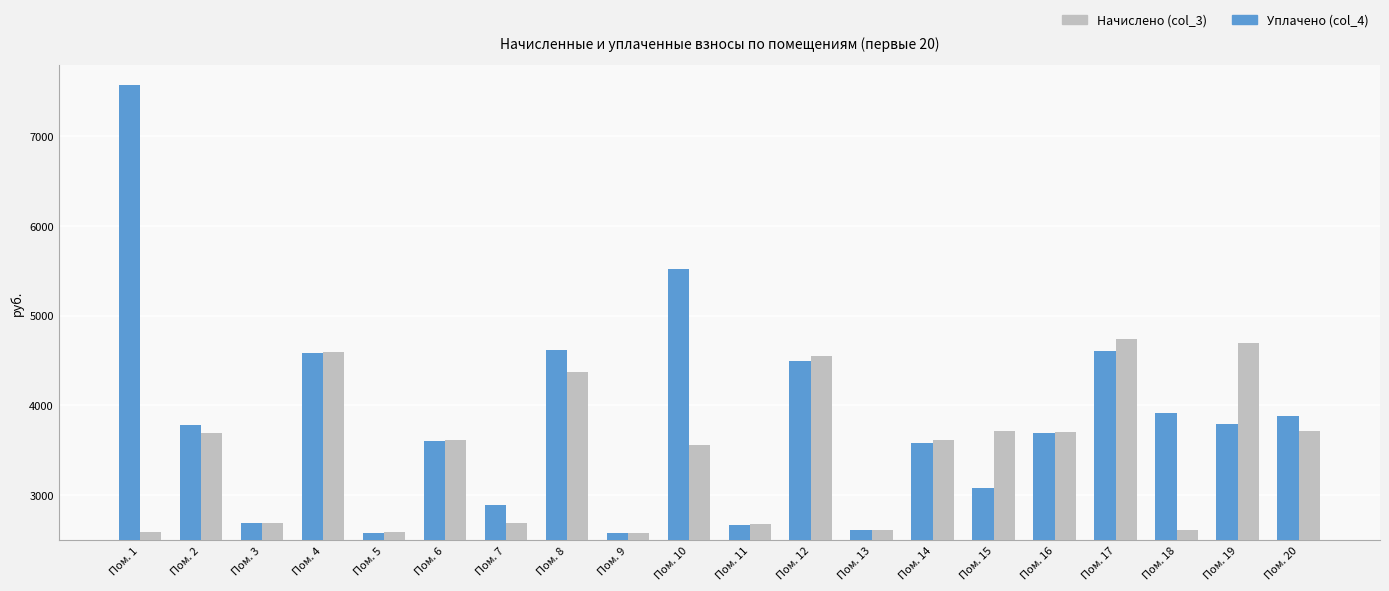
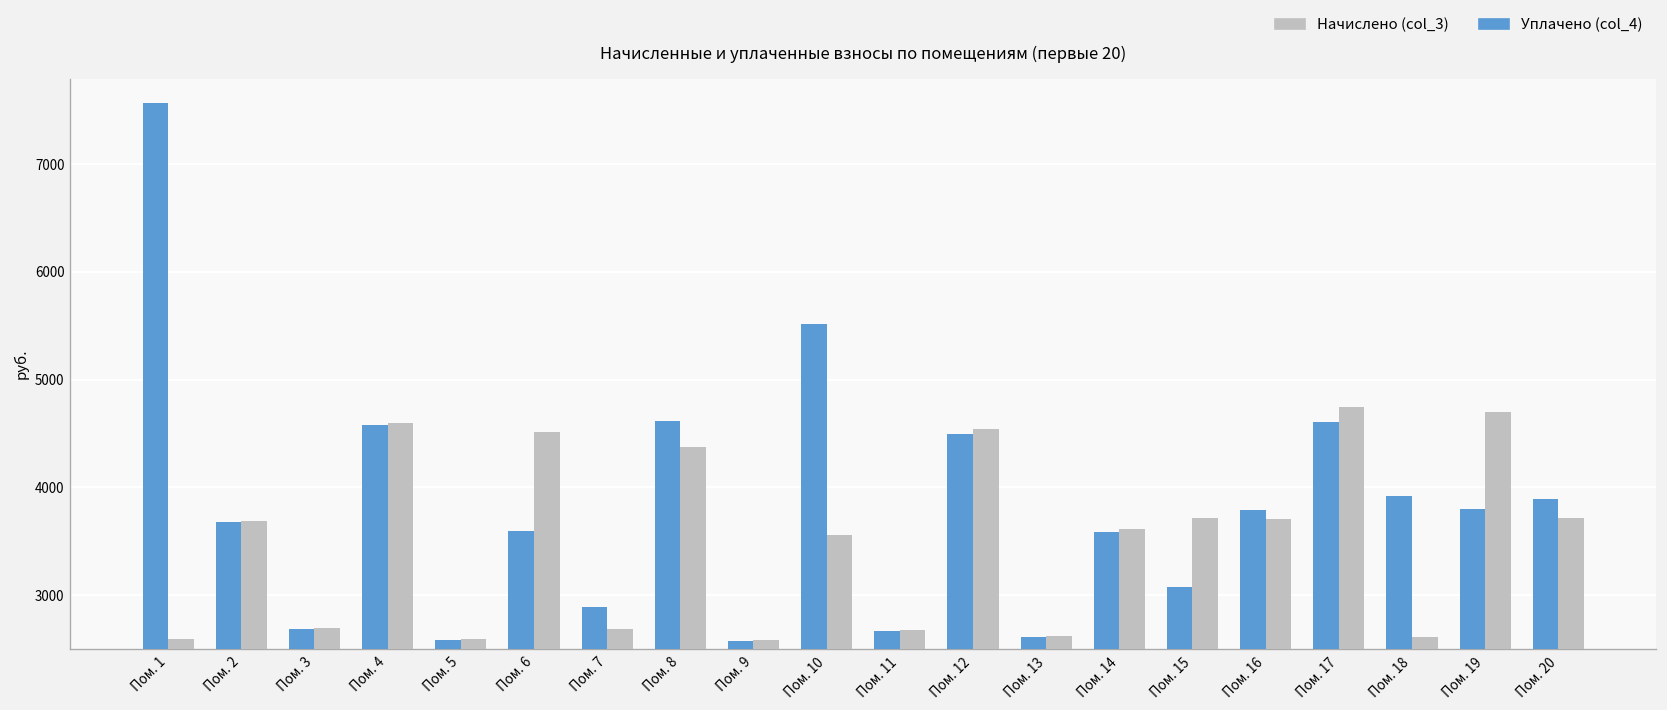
  {
    "Уплачено (col_4)": {
      "Пом. 1": 7600,
-     "Пом. 2": 3800,
+     "Пом. 2": 3700,
      "Пом. 3": 2700,
      "Пом. 4": 4600,
      "Пом. 5": 2600,
      "Пом. 6": 3600,
      "Пом. 7": 2900,
      "Пом. 8": 4600,
      "Пом. 9": 2600,
      "Пом. 10": 5500,
      "Пом. 11": 2700,
      "Пом. 12": 4500,
      "Пом. 13": 2600,
      "Пом. 14": 3600,
      "Пом. 15": 3100,
-     "Пом. 16": 3700,
+     "Пом. 16": 3800,
      "Пом. 17": 4600,
      "Пом. 18": 3900,
      "Пом. 19": 3800,
      "Пом. 20": 3900
    },
    "Начислено (col_3)": {
      "Пом. 1": 2600,
      "Пом. 2": 3700,
      "Пом. 3": 2700,
      "Пом. 4": 4600,
      "Пом. 5": 2600,
-     "Пом. 6": 3600,
+     "Пом. 6": 4500,
      "Пом. 7": 2700,
      "Пом. 8": 4400,
      "Пом. 9": 2600,
      "Пом. 10": 3600,
      "Пом. 11": 2700,
      "Пом. 12": 4500,
      "Пом. 13": 2600,
      "Пом. 14": 3600,
      "Пом. 15": 3700,
      "Пом. 16": 3700,
      "Пом. 17": 4700,
      "Пом. 18": 2600,
      "Пом. 19": 4700,
      "Пом. 20": 3700
    }
  }
